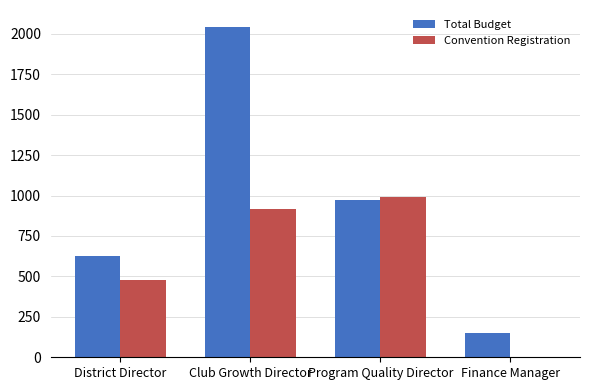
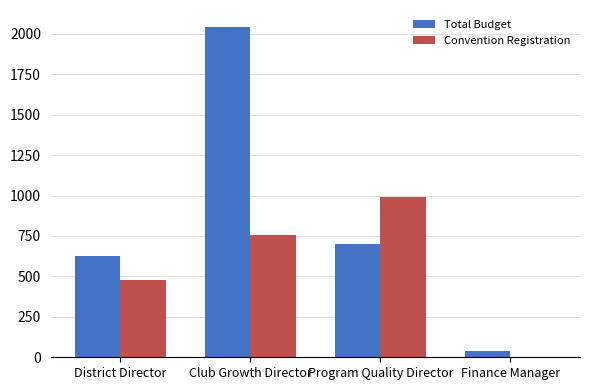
  {
    "Total Budget": {
      "District Director": 630,
      "Club Growth Director": 2050,
-     "Program Quality Director": 980,
-     "Finance Manager": 150
+     "Program Quality Director": 700,
+     "Finance Manager": 40
    },
    "Convention Registration": {
      "District Director": 480,
-     "Club Growth Director": 920,
+     "Club Growth Director": 760,
      "Program Quality Director": 990,
      "Finance Manager": 0
    }
  }
